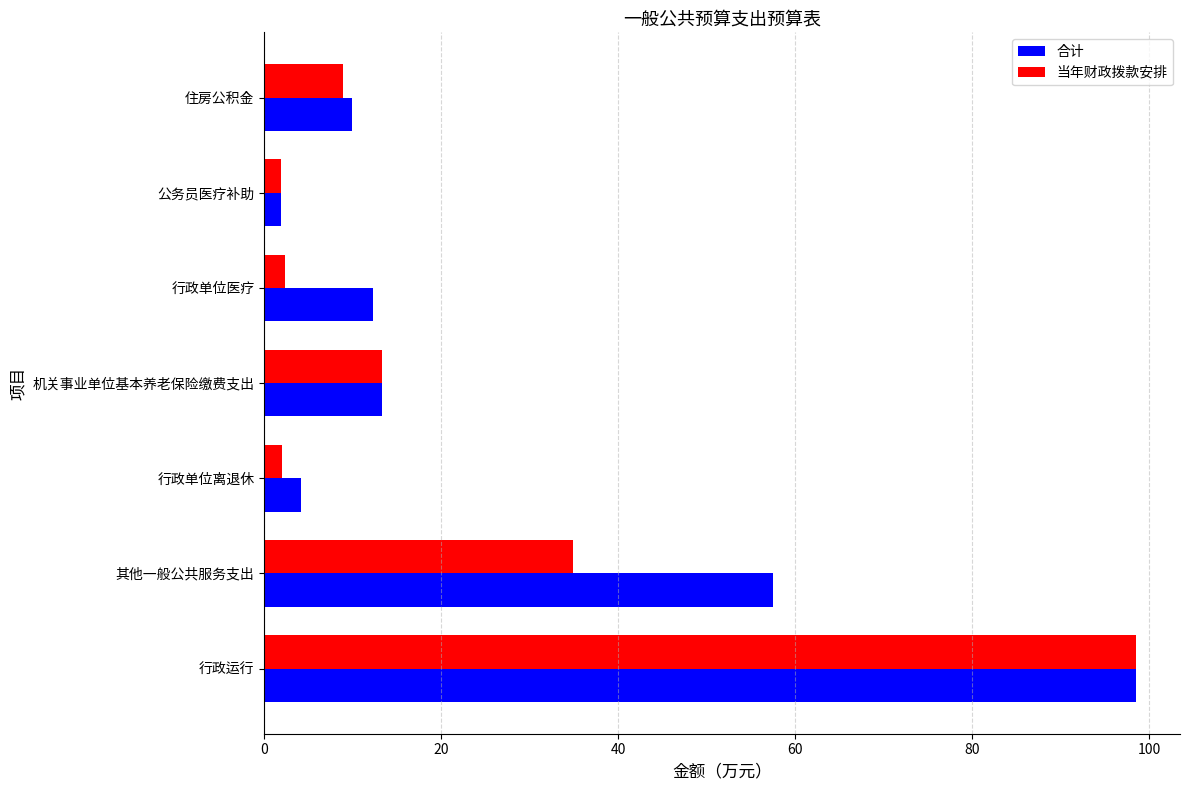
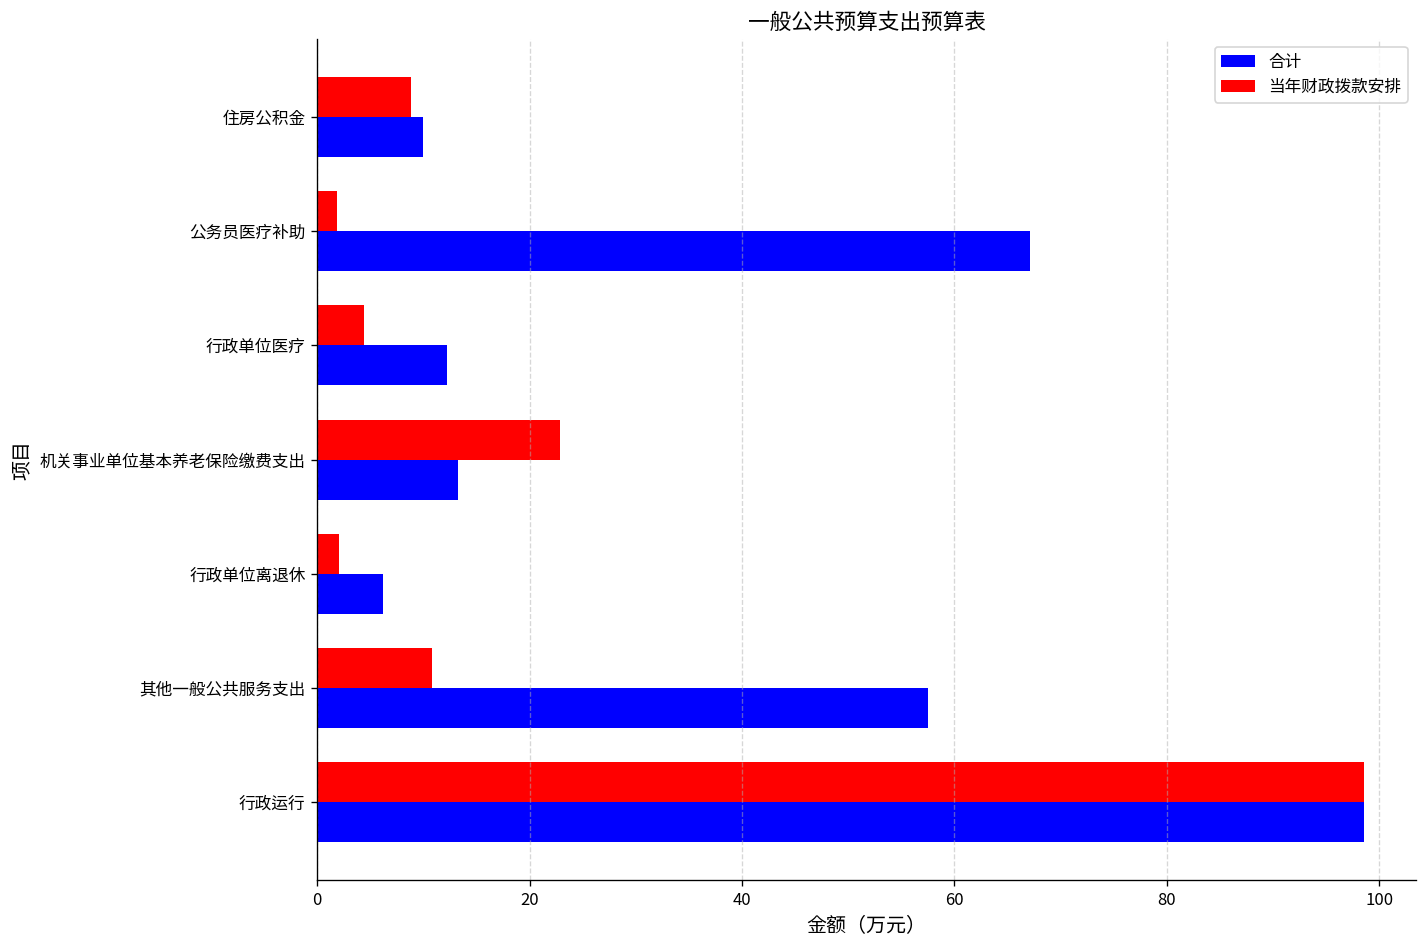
  {
    "合计": {
      "住房公积金": 10,
-     "公务员医疗补助": 2,
+     "公务员医疗补助": 67,
      "行政单位医疗": 12,
      "机关事业单位基本养老保险缴费支出": 13,
-     "行政单位离退休": 4,
+     "行政单位离退休": 6,
      "其他一般公共服务支出": 58,
      "行政运行": 99
    },
    "当年财政拨款安排": {
      "住房公积金": 9,
      "公务员医疗补助": 2,
-     "行政单位医疗": 2,
-     "机关事业单位基本养老保险缴费支出": 13,
+     "行政单位医疗": 4,
+     "机关事业单位基本养老保险缴费支出": 23,
      "行政单位离退休": 2,
-     "其他一般公共服务支出": 35,
+     "其他一般公共服务支出": 11,
      "行政运行": 99
    }
  }
